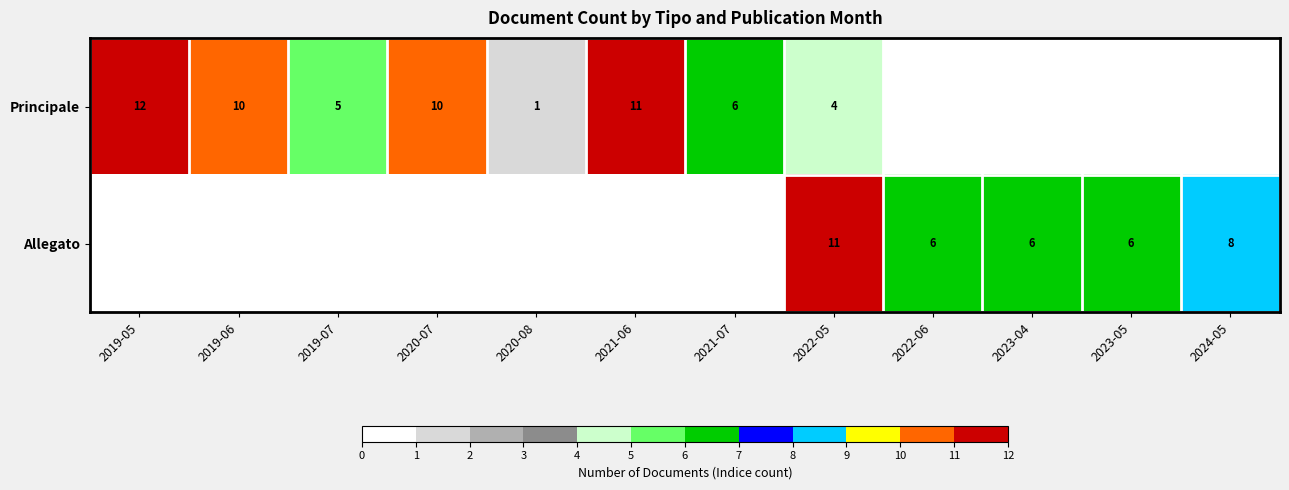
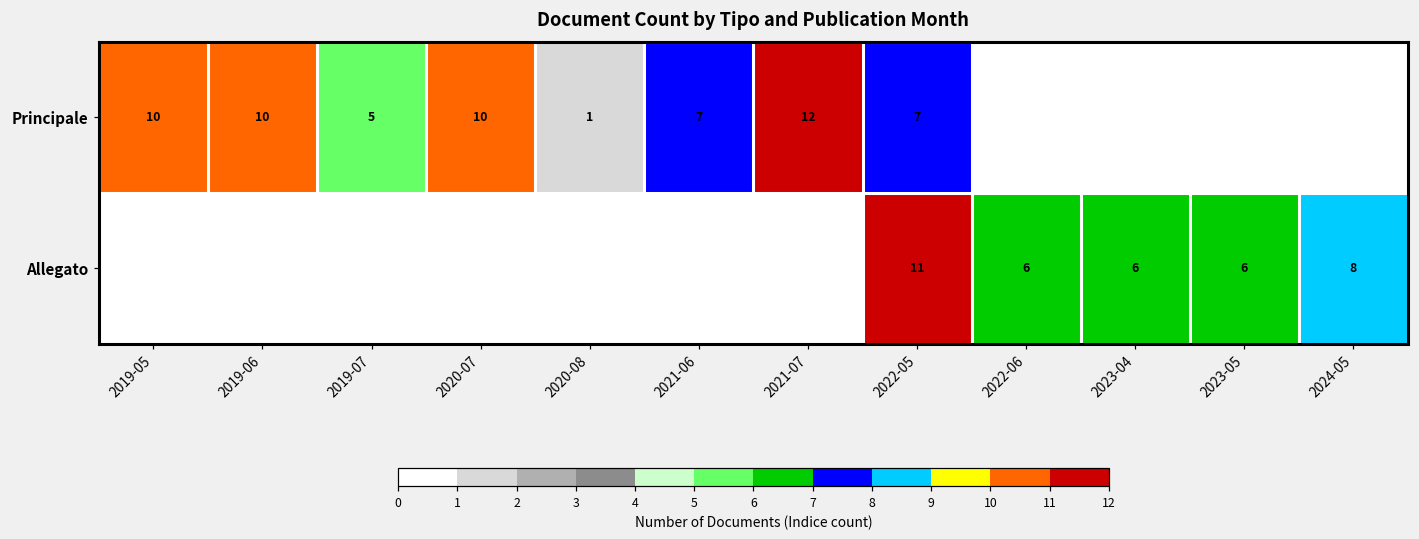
  {
    "Principale": {
-     "2019-05": 12,
+     "2019-05": 10,
      "2019-06": 10,
      "2019-07": 5,
      "2020-07": 10,
      "2020-08": 1,
-     "2021-06": 11,
-     "2021-07": 6,
-     "2022-05": 4
+     "2021-06": 7,
+     "2021-07": 12,
+     "2022-05": 7
    },
    "Allegato": {
      "2022-05": 11,
      "2022-06": 6,
      "2023-04": 6,
      "2023-05": 6,
      "2024-05": 8
    }
  }
